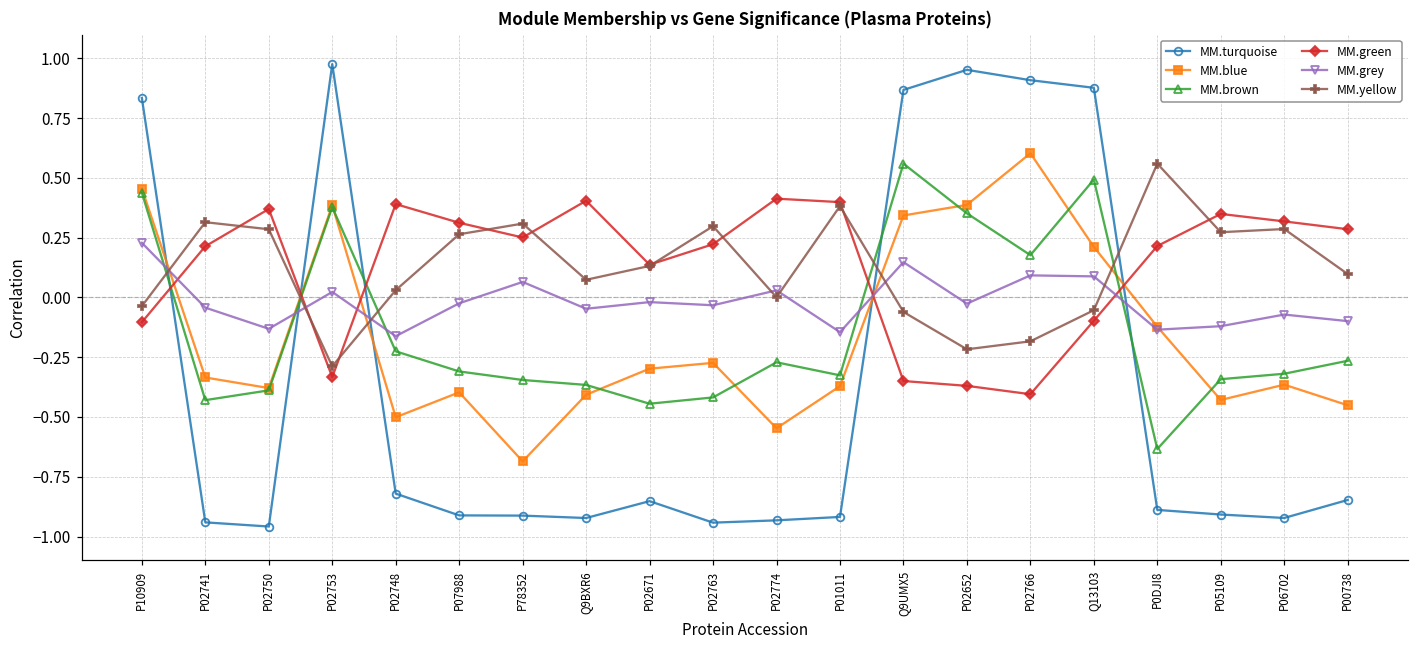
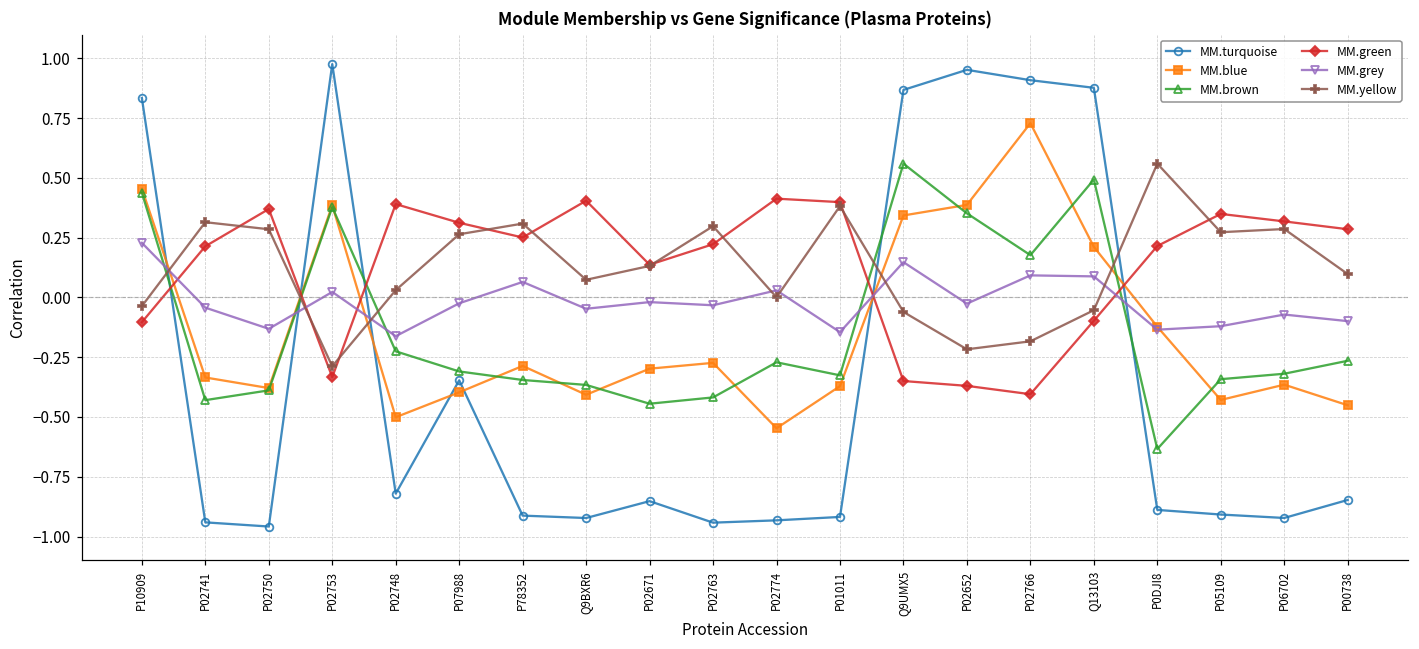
  {
    "MM.turquoise": {
      "P10909": 0.83,
      "P02741": -0.94,
      "P02750": -0.96,
      "P02753": 0.98,
      "P02748": -0.82,
-     "P07988": -0.91,
+     "P07988": -0.35,
      "P78352": -0.91,
      "Q9BXR6": -0.92,
      "P02671": -0.85,
      "P02763": -0.94,
      "P02774": -0.93,
      "P01011": -0.92,
      "Q9UMX5": 0.87,
      "P02652": 0.95,
      "P02766": 0.91,
      "Q13103": 0.88,
      "P0DJI8": -0.89,
      "P05109": -0.91,
      "P06702": -0.92,
      "P00738": -0.85
    },
    "MM.blue": {
      "P10909": 0.46,
      "P02741": -0.33,
      "P02748": -0.50,
      "P07988": -0.40,
-     "P78352": -0.69,
+     "P78352": -0.29,
      "Q9BXR6": -0.41,
      "P02671": -0.30,
      "P02763": -0.27,
      "P02774": -0.55,
      "P01011": -0.37,
      "Q9UMX5": 0.34,
      "P02652": 0.39,
-     "P02766": 0.60,
+     "P02766": 0.73,
      "Q13103": 0.21,
      "P0DJI8": -0.12,
      "P05109": -0.43,
      "P06702": -0.36,
      "P00738": -0.45
    },
    "MM.brown": {
      "P10909": 0.44,
      "P02741": -0.43,
      "P02748": -0.23,
      "P07988": -0.31,
      "P78352": -0.35,
      "Q9BXR6": -0.37,
      "P02671": -0.44,
      "P02763": -0.42,
      "P02774": -0.27,
      "P01011": -0.33,
      "Q9UMX5": 0.56,
      "P02652": 0.35,
      "P02766": 0.18,
      "Q13103": 0.49,
      "P0DJI8": -0.63,
      "P05109": -0.34,
      "P06702": -0.32,
      "P00738": -0.26
    },
    "MM.green": {
      "P10909": -0.10,
      "P02741": 0.21,
      "P02750": 0.37,
      "P02753": -0.33,
      "P02748": 0.39,
      "P07988": 0.31,
      "P78352": 0.25,
      "Q9BXR6": 0.40,
      "P02763": 0.22,
      "P02774": 0.41,
      "P01011": 0.40,
      "Q9UMX5": -0.35,
      "P02652": -0.37,
      "P02766": -0.40,
      "Q13103": -0.10,
      "P0DJI8": 0.22,
      "P05109": 0.35,
      "P06702": 0.32,
      "P00738": 0.29
    },
    "MM.grey": {
      "P10909": 0.23,
      "P02741": -0.04,
      "P02750": -0.13,
      "P02753": 0.02,
      "P02748": -0.16,
      "P07988": -0.02,
      "P78352": 0.06,
      "Q9BXR6": -0.05,
      "P02671": -0.02,
      "P02763": -0.03,
      "P02774": 0.03,
      "P01011": -0.14,
      "Q9UMX5": 0.15,
      "P02652": -0.03,
      "P02766": 0.09,
      "Q13103": 0.09,
      "P0DJI8": -0.13,
      "P05109": -0.12,
      "P06702": -0.07,
      "P00738": -0.10
    },
    "MM.yellow": {
      "P10909": -0.04,
      "P02741": 0.31,
      "P02750": 0.29,
      "P02753": -0.29,
      "P02748": 0.03,
      "P07988": 0.26,
      "P78352": 0.31,
      "Q9BXR6": 0.07,
      "P02763": 0.30,
      "P02774": 0.00,
      "P01011": 0.38,
      "Q9UMX5": -0.06,
      "P02652": -0.22,
      "P02766": -0.18,
      "Q13103": -0.05,
      "P0DJI8": 0.56,
      "P05109": 0.27,
      "P06702": 0.29,
      "P00738": 0.10
    }
  }
